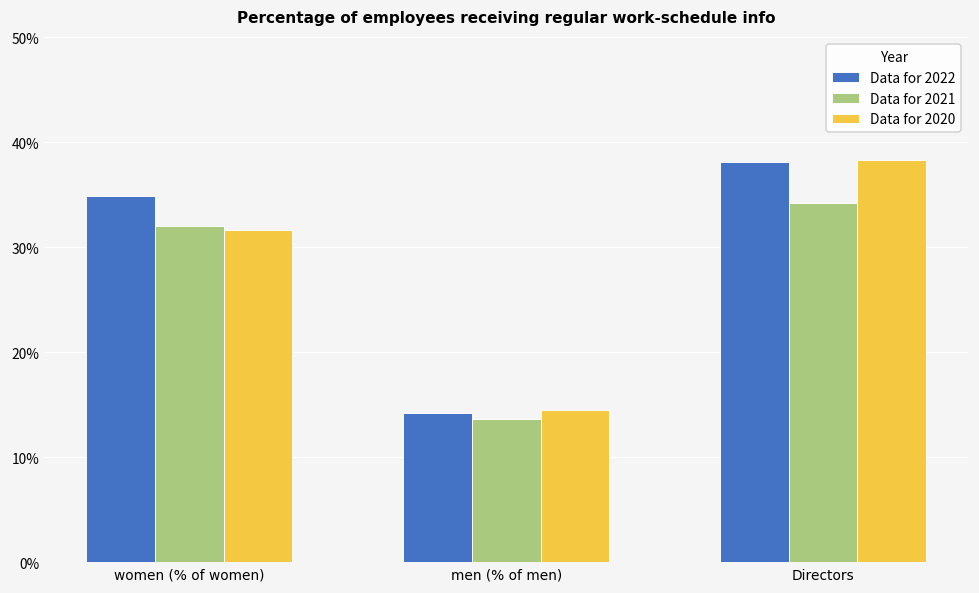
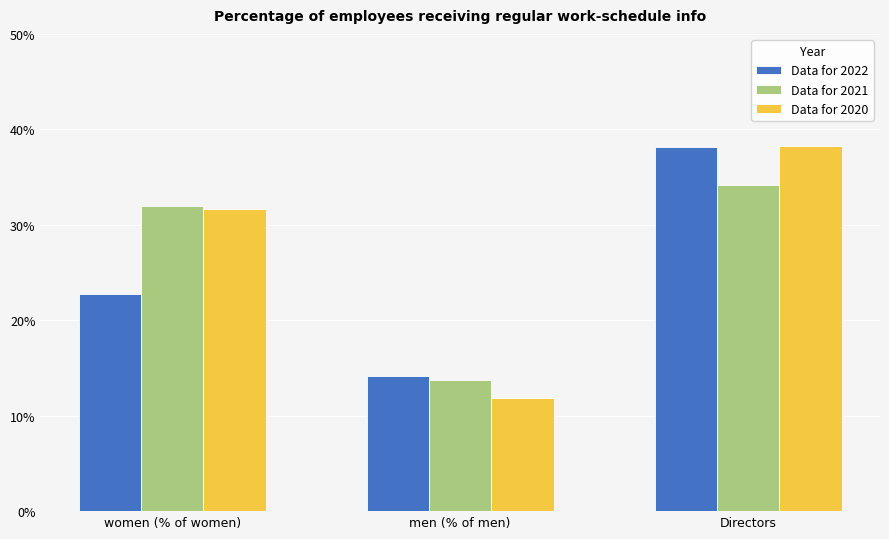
  {
    "Data for 2022": {
-     "women (% of women)": "35%",
+     "women (% of women)": "23%",
      "men (% of men)": "14%",
      "Directors": "38%"
    },
    "Data for 2021": {
      "women (% of women)": "32%",
      "men (% of men)": "14%",
      "Directors": "34%"
    },
    "Data for 2020": {
      "women (% of women)": "32%",
-     "men (% of men)": "14%",
+     "men (% of men)": "12%",
      "Directors": "38%"
    }
  }
